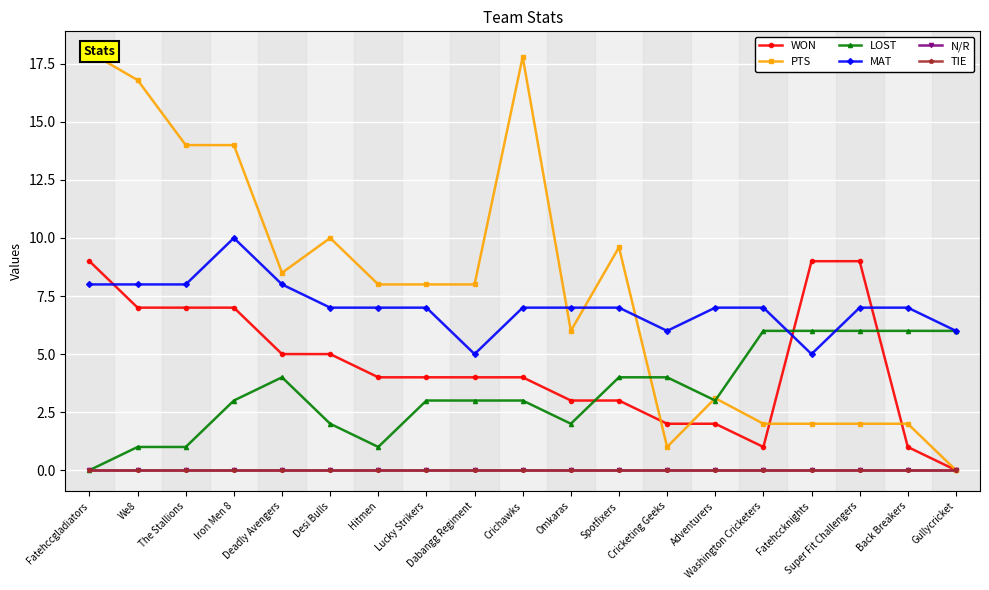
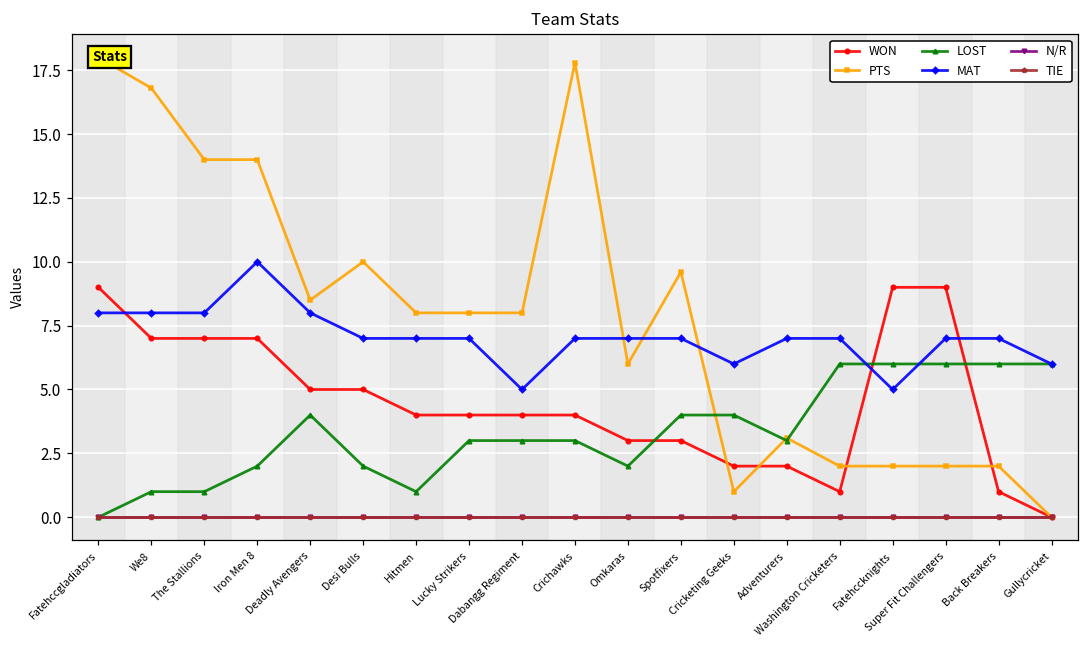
  {
    "WON": {
      "Fatehccgladiators": 9,
      "We8": 7,
      "The Stallions": 7,
      "Iron Men 8": 7,
      "Deadly Avengers": 5,
      "Desi Bulls": 5,
      "Hitmen": 4,
      "Lucky Strikers": 4,
      "Dabangg Regiment": 4,
      "Crichawks": 4,
      "Omkaras": 3,
      "Spotfixers": 3,
      "Cricketing Geeks": 2,
      "Adventurers": 2,
      "Washington Cricketers": 1,
      "Fatehccknights": 9,
      "Super Fit Challengers": 9,
      "Back Breakers": 1
    },
    "PTS": {
      "We8": 16.8,
      "The Stallions": 14,
      "Iron Men 8": 14,
      "Deadly Avengers": 8.5,
      "Desi Bulls": 10,
      "Hitmen": 8,
      "Lucky Strikers": 8,
      "Dabangg Regiment": 8,
      "Crichawks": 17.8,
      "Omkaras": 6,
      "Spotfixers": 9.6,
      "Cricketing Geeks": 1,
      "Washington Cricketers": 2,
      "Fatehccknights": 2,
      "Super Fit Challengers": 2,
      "Back Breakers": 2
    },
    "LOST": {
      "We8": 1,
      "The Stallions": 1,
-     "Iron Men 8": 3,
+     "Iron Men 8": 2,
      "Deadly Avengers": 4,
      "Desi Bulls": 2,
      "Hitmen": 1,
      "Lucky Strikers": 3,
      "Dabangg Regiment": 3,
      "Crichawks": 3,
      "Omkaras": 2,
      "Spotfixers": 4,
      "Cricketing Geeks": 4,
      "Washington Cricketers": 6,
      "Fatehccknights": 6,
      "Super Fit Challengers": 6,
      "Back Breakers": 6
    },
    "MAT": {
      "Fatehccgladiators": 8,
      "We8": 8,
      "The Stallions": 8,
      "Iron Men 8": 10,
      "Deadly Avengers": 8,
      "Desi Bulls": 7,
      "Hitmen": 7,
      "Lucky Strikers": 7,
      "Dabangg Regiment": 5,
      "Crichawks": 7,
      "Omkaras": 7,
      "Spotfixers": 7,
      "Cricketing Geeks": 6,
      "Adventurers": 7,
      "Washington Cricketers": 7,
      "Fatehccknights": 5,
      "Super Fit Challengers": 7,
      "Back Breakers": 7
    },
    "TIE": {
      "We8": 0,
      "The Stallions": 0,
      "Iron Men 8": 0,
      "Deadly Avengers": 0,
      "Desi Bulls": 0,
      "Hitmen": 0,
      "Lucky Strikers": 0,
      "Dabangg Regiment": 0,
      "Crichawks": 0,
      "Omkaras": 0,
      "Spotfixers": 0,
      "Cricketing Geeks": 0,
      "Adventurers": 0,
      "Washington Cricketers": 0,
      "Fatehccknights": 0,
      "Super Fit Challengers": 0,
      "Back Breakers": 0
    }
  }
